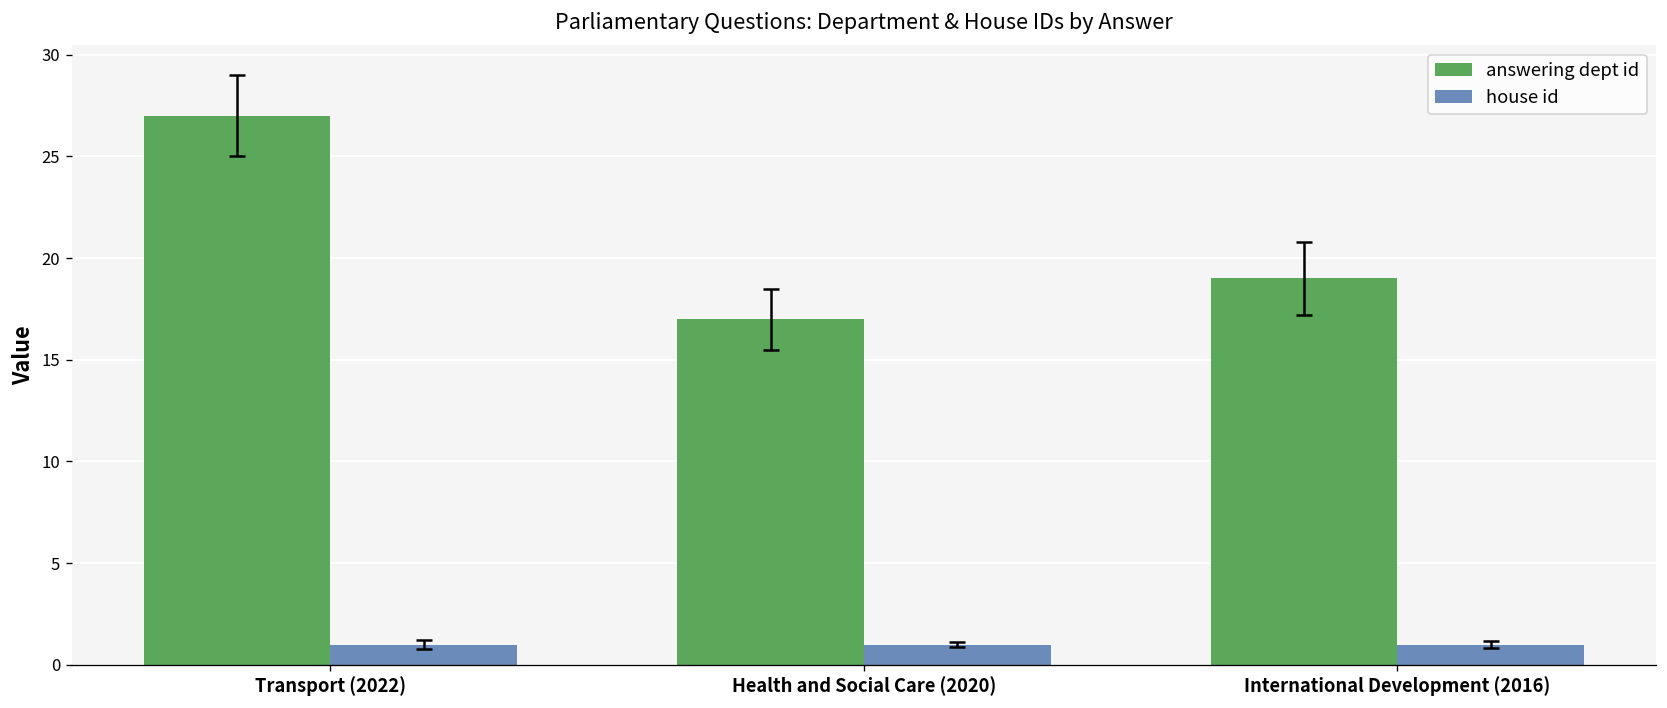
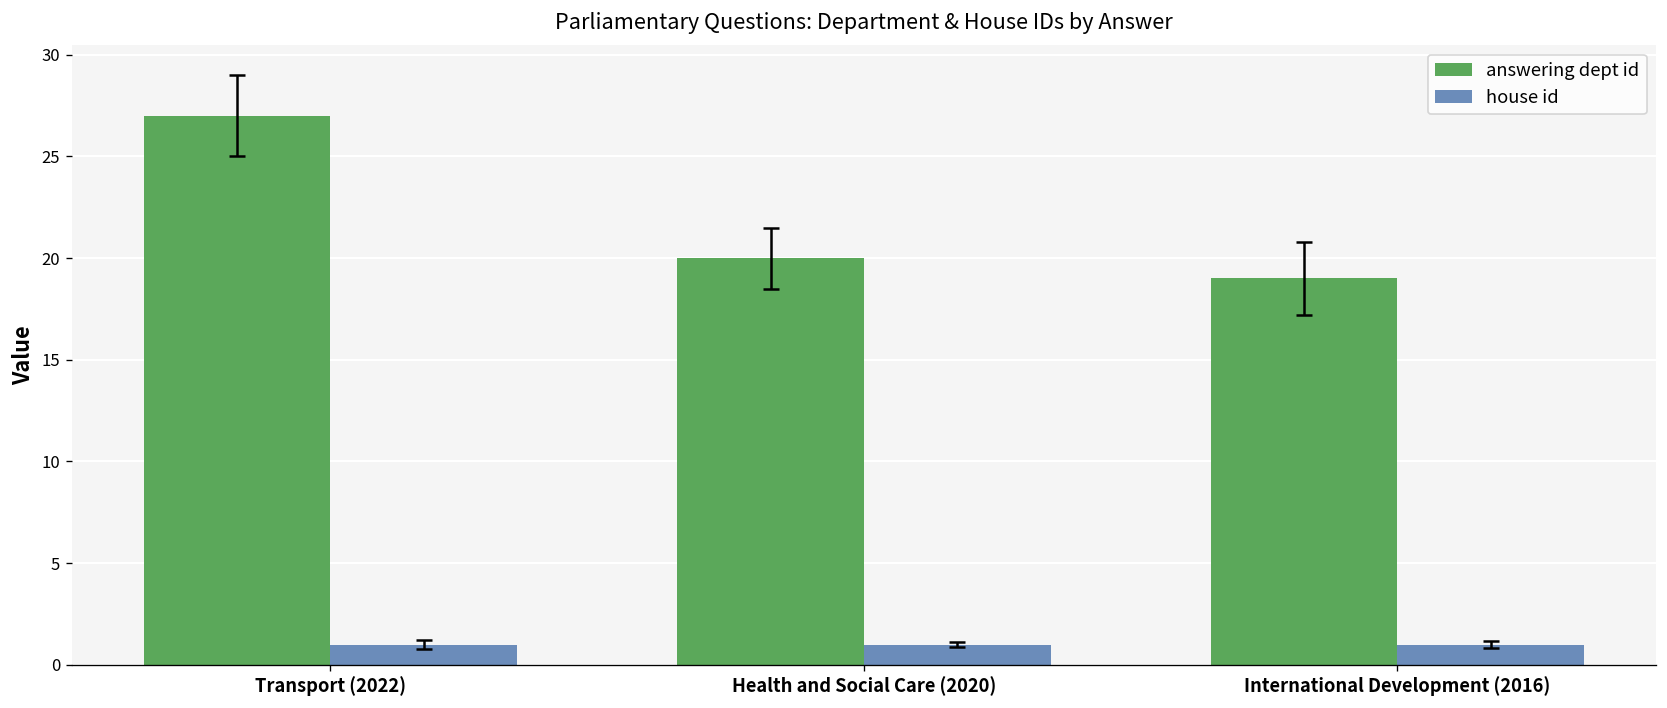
  {
    "answering dept id": {
      "Transport (2022)": 27,
-     "Health and Social Care (2020)": 17,
+     "Health and Social Care (2020)": 20,
      "International Development (2016)": 19
    },
    "house id": {
      "Transport (2022)": 1,
      "Health and Social Care (2020)": 1,
      "International Development (2016)": 1
    }
  }
